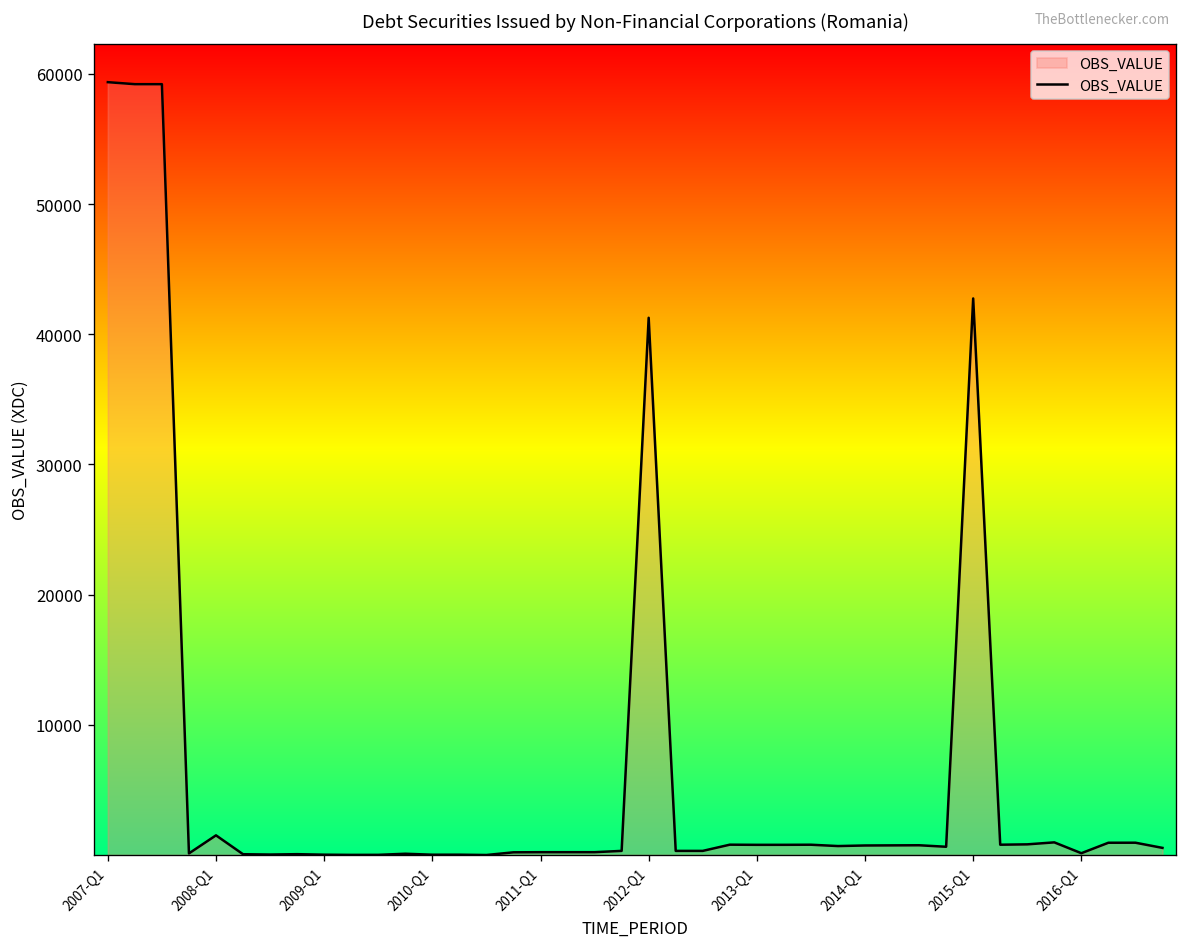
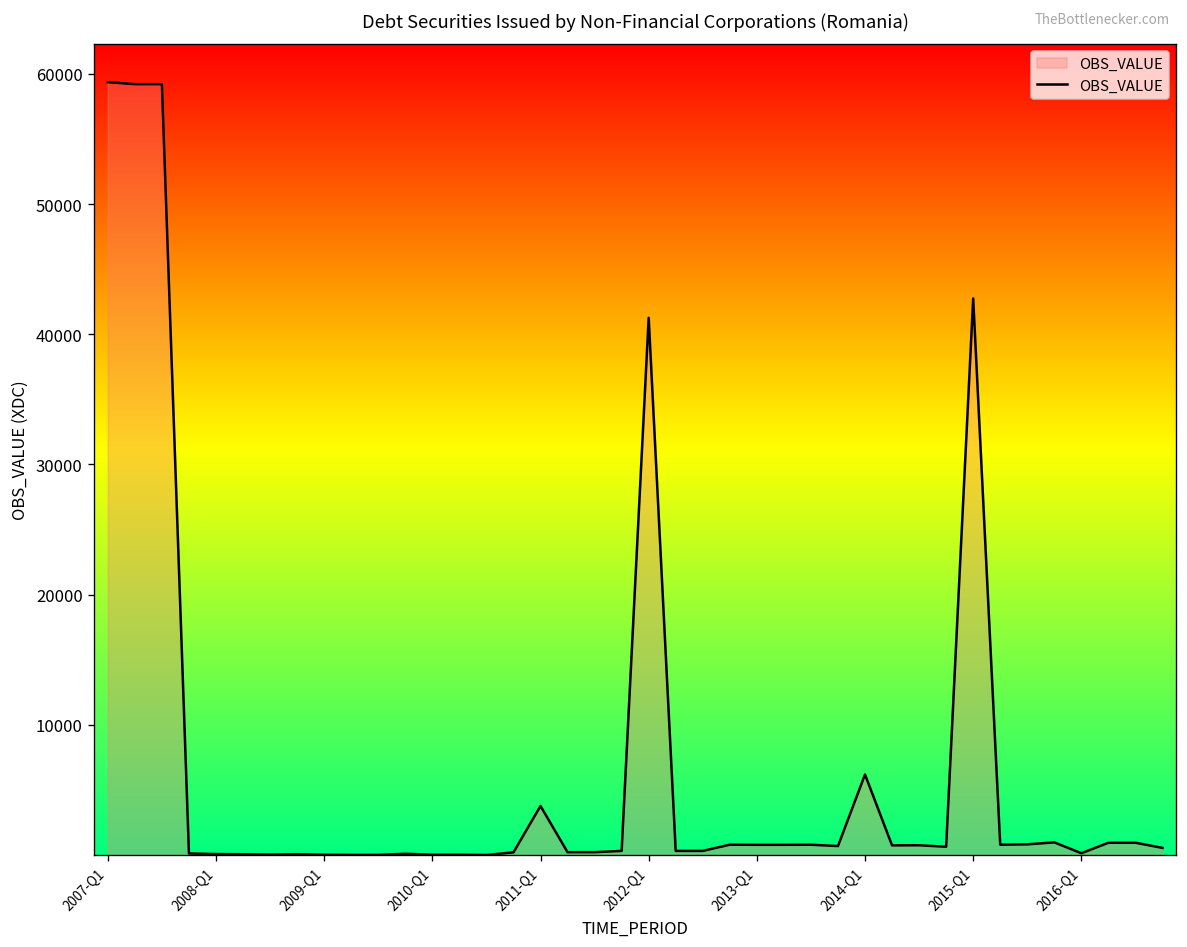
  {
    "2007-Q1": 59400,
-   "2008-Q1": 1500,
+   "2008-Q1": 100,
    "2009-Q1": 0,
    "2010-Q1": 0,
-   "2011-Q1": 200,
+   "2011-Q1": 3800,
    "2012-Q1": 41300,
    "2013-Q1": 800,
-   "2014-Q1": 700,
+   "2014-Q1": 6200,
    "2015-Q1": 42800,
    "2016-Q1": 100
  }
